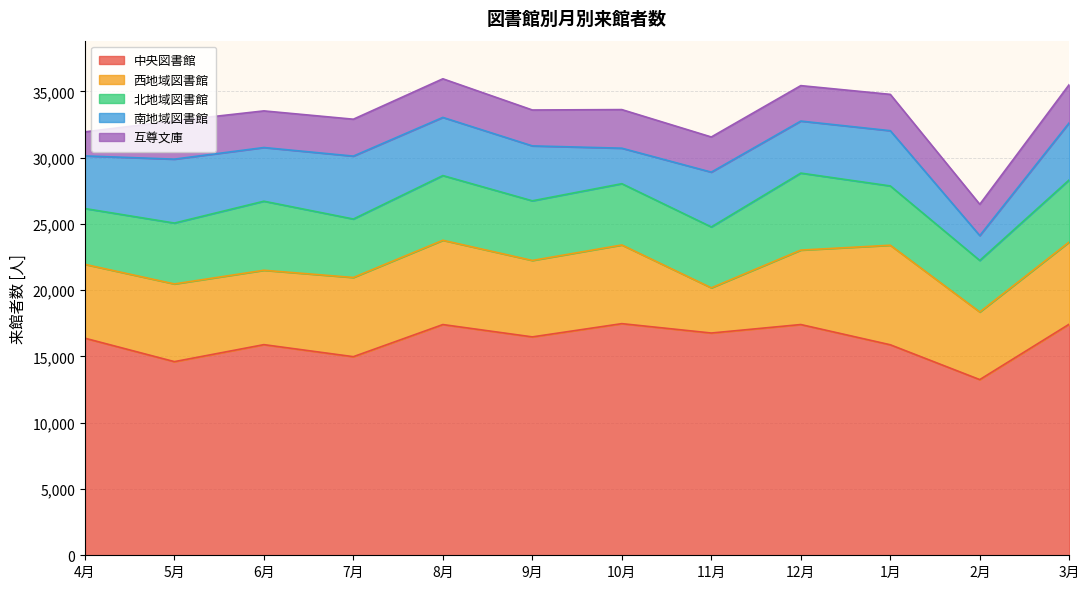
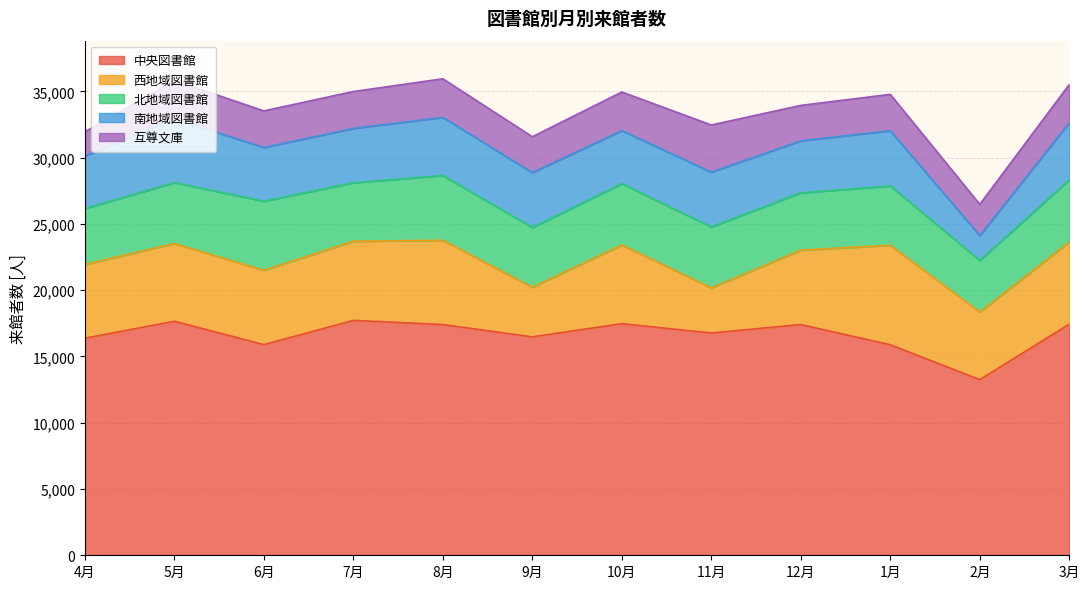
  {
    "中央図書館": {
      "4月": "16,400",
-     "5月": "14,600",
+     "5月": "17,700",
      "6月": "15,900",
-     "7月": "15,000",
+     "7月": "17,700",
      "8月": "17,400",
      "9月": "16,500",
      "10月": "17,500",
      "11月": "16,800",
      "12月": "17,400",
      "1月": "15,900",
      "2月": "13,300",
      "3月": "17,400"
    },
    "西地域図書館": {
      "4月": "5,600",
      "5月": "5,900",
      "6月": "5,600",
      "7月": "6,000",
      "8月": "6,400",
-     "9月": "5,800",
+     "9月": "3,700",
      "10月": "5,900",
      "11月": "3,400",
      "12月": "5,600",
      "1月": "7,500",
      "2月": "5,100",
      "3月": "6,200"
    },
    "北地域図書館": {
      "4月": "4,200",
      "5月": "4,600",
      "6月": "5,200",
      "7月": "4,400",
      "8月": "4,900",
      "9月": "4,500",
      "10月": "4,600",
      "11月": "4,600",
-     "12月": "5,800",
+     "12月": "4,300",
      "1月": "4,500",
      "2月": "3,900",
      "3月": "4,700"
    },
    "南地域図書館": {
      "4月": "4,000",
      "6月": "4,100",
-     "7月": "4,700",
+     "7月": "4,100",
      "8月": "4,400",
      "9月": "4,100",
-     "10月": "2,700",
+     "10月": "4,000",
      "11月": "4,100",
      "12月": "3,900",
      "1月": "4,200",
      "2月": "1,900",
      "3月": "4,300"
    },
    "互尊文庫": {
      "4月": "1,800",
      "6月": "2,800",
      "7月": "2,800",
      "8月": "2,900",
      "9月": "2,700",
      "10月": "2,900",
-     "11月": "2,700",
+     "11月": "3,600",
      "12月": "2,700",
      "1月": "2,700",
      "2月": "2,400",
      "3月": "2,900"
    }
  }
